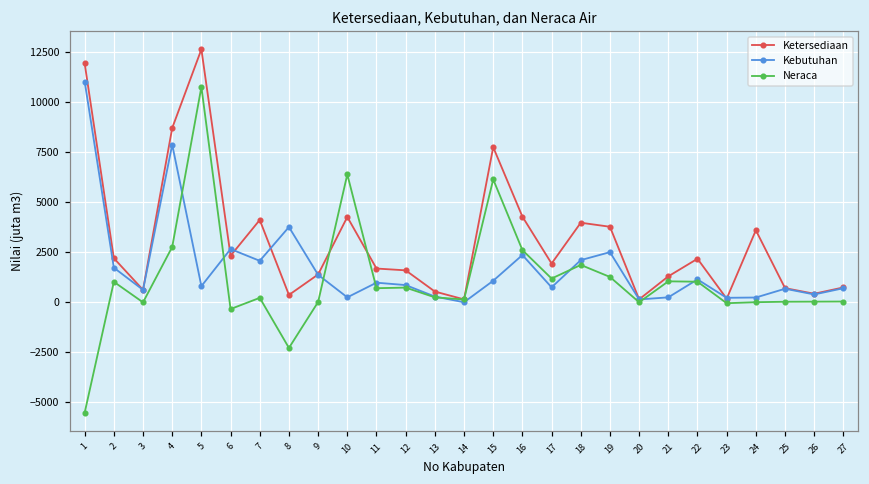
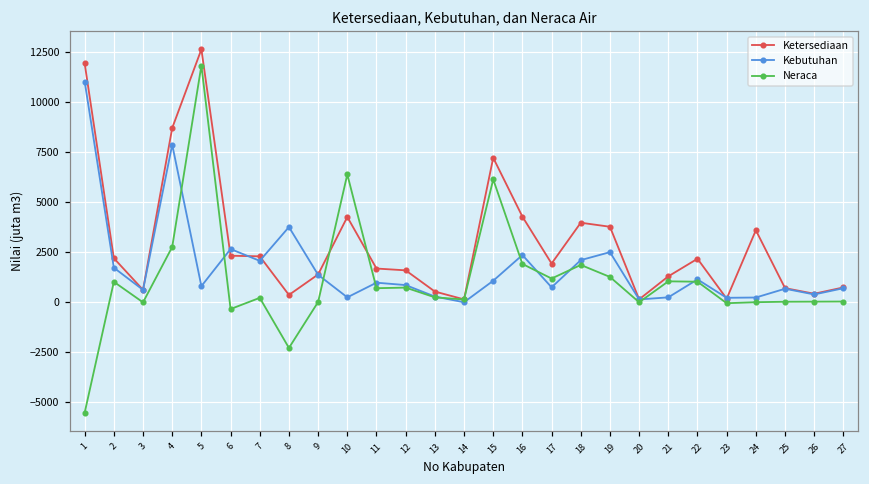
  {
    "Ketersediaan": {
      "1": 11900,
      "2": 2200,
      "4": 8700,
      "5": 12600,
      "6": 2300,
-     "7": 4100,
+     "7": 2300,
      "8": 400,
      "10": 4300,
      "11": 1700,
      "12": 1600,
      "13": 500,
-     "15": 7800,
+     "15": 7200,
      "16": 4300,
      "17": 1900,
      "18": 4000,
      "19": 3800,
      "21": 1300,
      "22": 2200,
      "24": 3600
    },
    "Kebutuhan": {
      "1": 11000,
      "2": 1700,
      "4": 7900,
      "5": 800,
      "6": 2700,
      "7": 2100,
      "8": 3800,
      "10": 300,
      "11": 1000,
      "15": 1100,
      "16": 2400,
      "17": 800,
      "18": 2100,
      "19": 2500,
      "21": 300,
      "24": 200
    },
    "Neraca": {
      "1": -5500,
      "2": 1000,
      "3": 0,
      "4": 2800,
-     "5": 10800,
+     "5": 11800,
      "6": -300,
      "7": 200,
      "8": -2300,
      "9": 0,
      "10": 6400,
      "11": 700,
      "15": 6100,
-     "16": 2600,
+     "16": 1900,
      "17": 1200,
      "18": 1900,
      "19": 1300,
      "20": 0,
      "21": 1100,
      "23": 0,
      "24": 0,
      "25": 0,
      "26": 0,
      "27": 0
    }
  }
